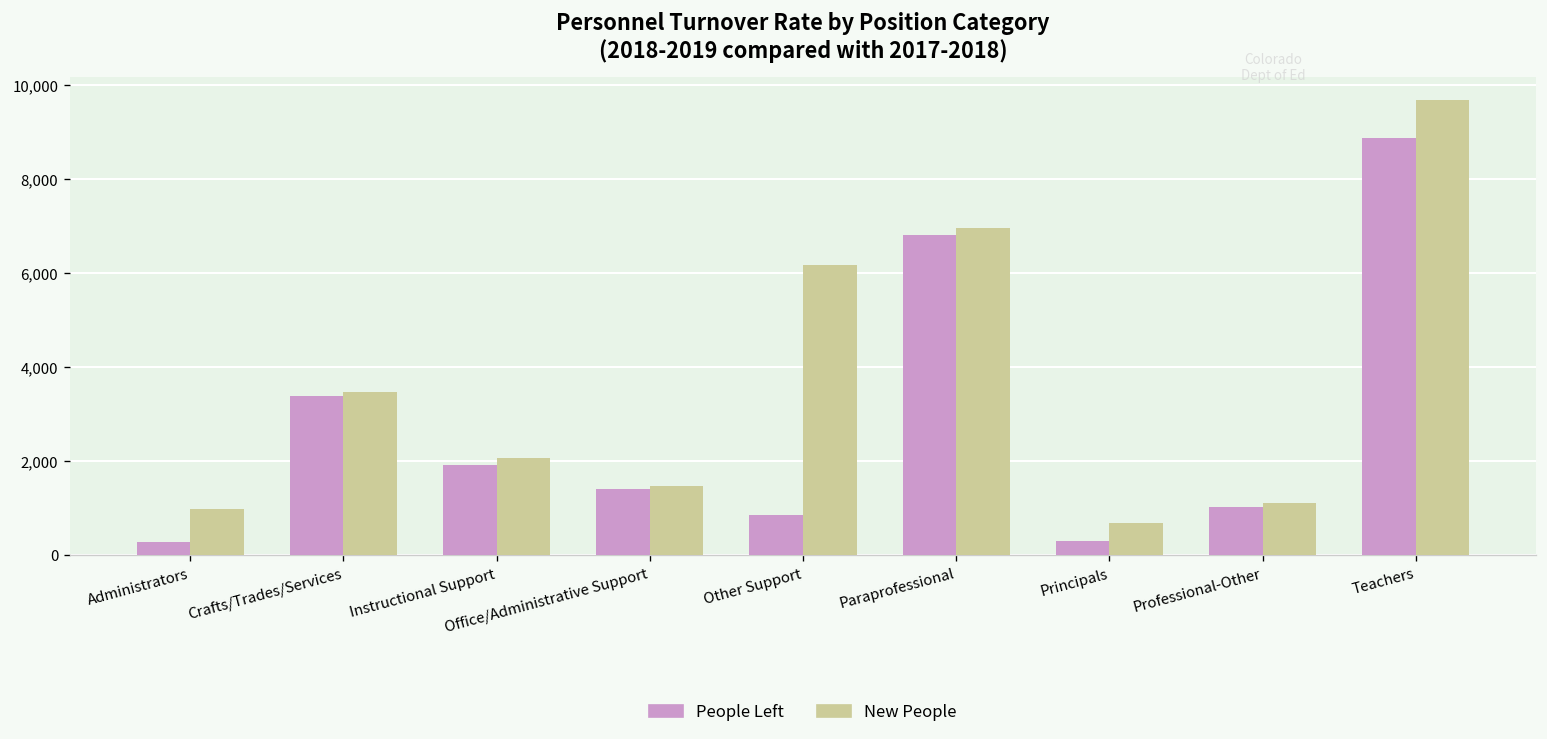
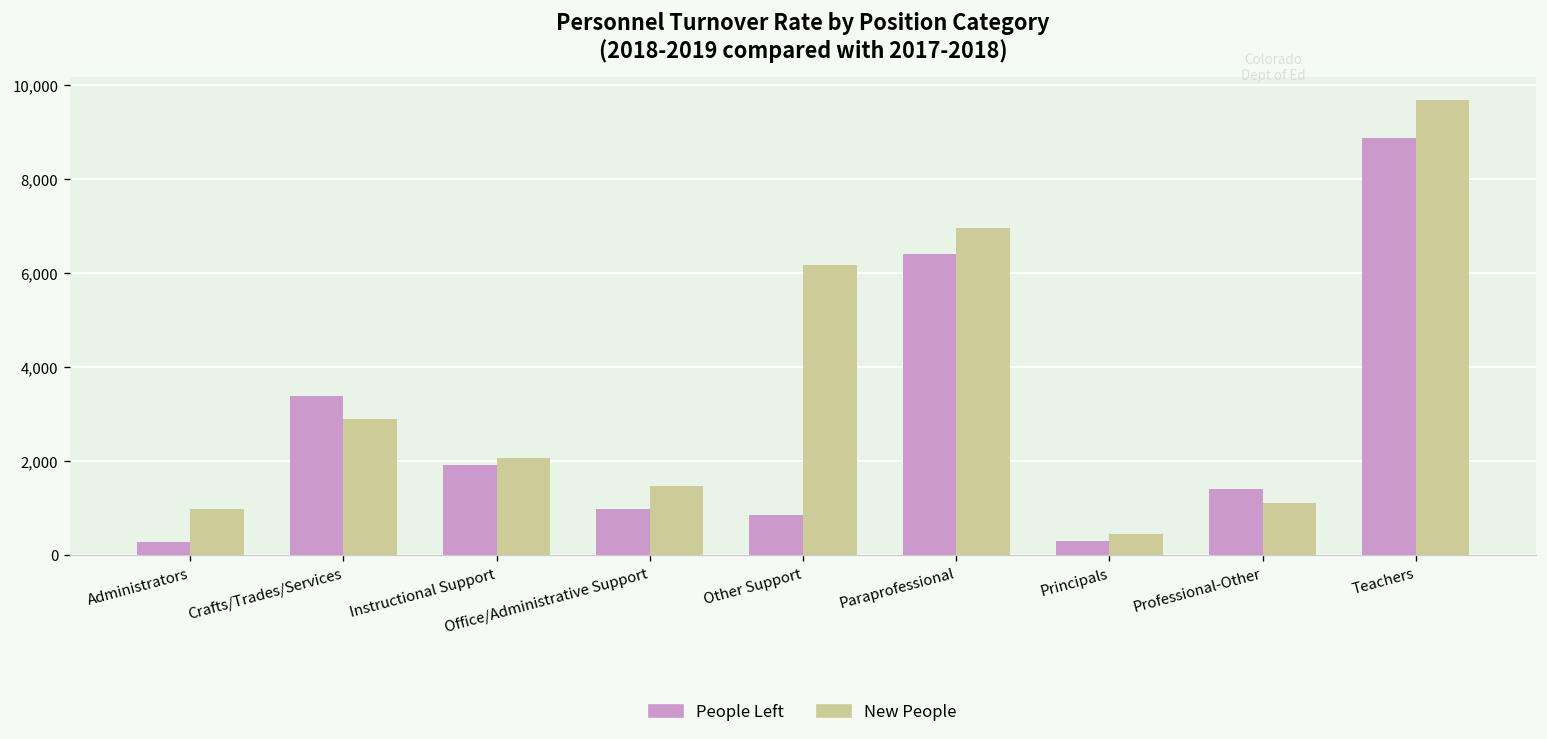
  {
    "People Left": {
      "Administrators": "300",
      "Crafts/Trades/Services": "3,400",
      "Instructional Support": "1,900",
-     "Office/Administrative Support": "1,400",
+     "Office/Administrative Support": "1,000",
      "Other Support": "900",
-     "Paraprofessional": "6,800",
+     "Paraprofessional": "6,400",
      "Principals": "300",
-     "Professional-Other": "1,000",
+     "Professional-Other": "1,400",
      "Teachers": "8,900"
    },
    "New People": {
      "Administrators": "1,000",
-     "Crafts/Trades/Services": "3,500",
+     "Crafts/Trades/Services": "2,900",
      "Instructional Support": "2,100",
      "Office/Administrative Support": "1,500",
      "Other Support": "6,200",
      "Paraprofessional": "7,000",
-     "Principals": "700",
+     "Principals": "500",
      "Professional-Other": "1,100",
      "Teachers": "9,700"
    }
  }
